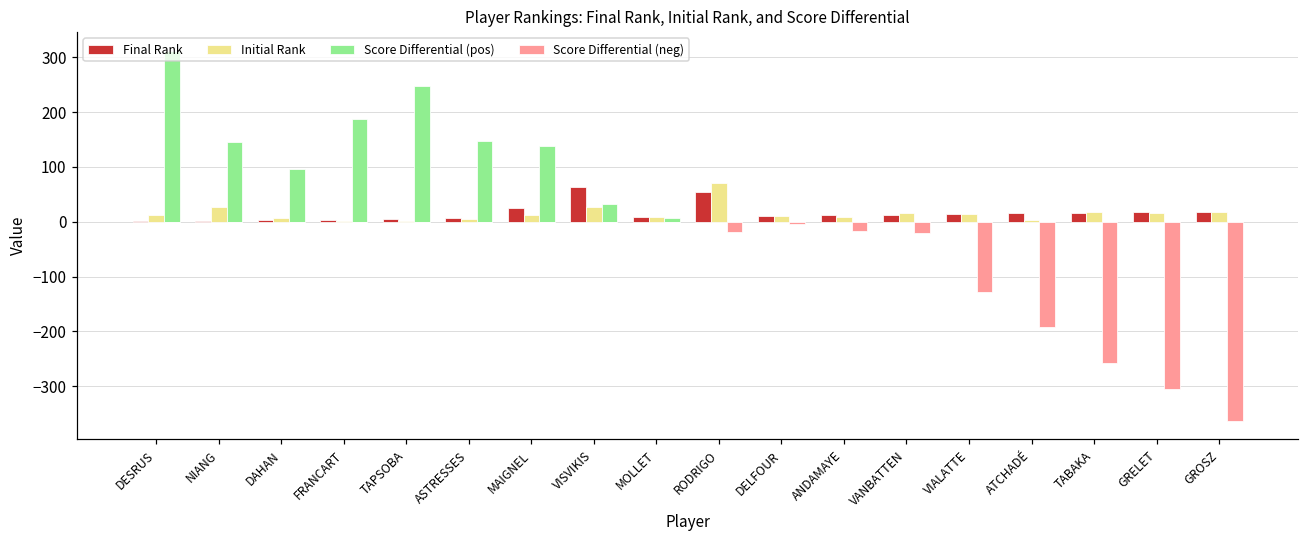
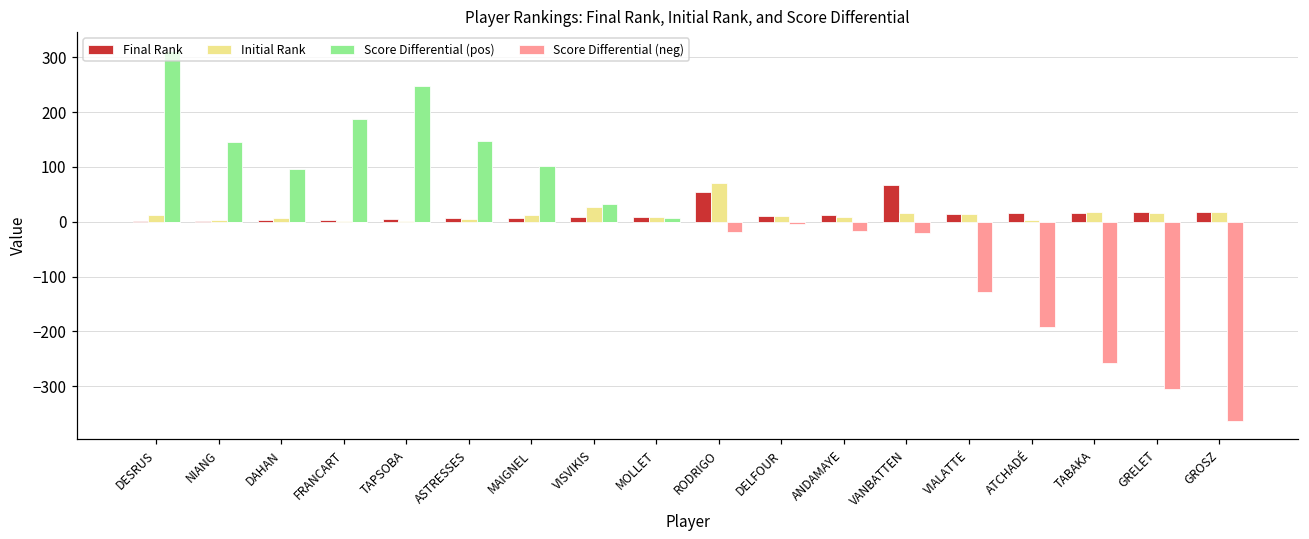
  {
    "Final Rank": {
      "ASTRESSES": 10,
-     "MAIGNEL": 30,
-     "VISVIKIS": 60,
+     "MAIGNEL": 10,
+     "VISVIKIS": 10,
      "MOLLET": 10,
      "RODRIGO": 60,
      "DELFOUR": 10,
      "ANDAMAYE": 10,
-     "VANBATTEN": 10,
+     "VANBATTEN": 70,
      "VIALATTE": 10,
      "ATCHADÉ": 20,
      "TABAKA": 20,
      "GRELET": 20,
      "GROSZ": 20
    },
    "Initial Rank": {
      "DESRUS": 10,
-     "NIANG": 30,
+     "NIANG": 0,
      "DAHAN": 10,
      "MAIGNEL": 10,
      "VISVIKIS": 30,
      "MOLLET": 10,
      "RODRIGO": 70,
      "DELFOUR": 10,
      "ANDAMAYE": 10,
      "VANBATTEN": 20,
      "VIALATTE": 10,
      "TABAKA": 20,
      "GRELET": 20,
      "GROSZ": 20
    },
    "Score Differential (pos)": {
      "NIANG": 150,
      "DAHAN": 100,
      "FRANCART": 190,
      "TAPSOBA": 250,
      "ASTRESSES": 150,
-     "MAIGNEL": 140,
+     "MAIGNEL": 100,
      "VISVIKIS": 30,
      "MOLLET": 10,
      "RODRIGO": 0,
      "DELFOUR": 0,
      "ANDAMAYE": 0,
      "VANBATTEN": 0,
      "VIALATTE": 0,
      "ATCHADÉ": 0,
      "TABAKA": 0,
      "GRELET": 0,
      "GROSZ": 0
    },
    "Score Differential (neg)": {
      "DESRUS": 0,
      "NIANG": 0,
      "DAHAN": 0,
      "FRANCART": 0,
      "TAPSOBA": 0,
      "ASTRESSES": 0,
      "MAIGNEL": 0,
      "VISVIKIS": 0,
      "MOLLET": 0,
      "RODRIGO": -20,
      "ANDAMAYE": -20,
      "VANBATTEN": -20,
      "VIALATTE": -130,
      "ATCHADÉ": -190,
      "TABAKA": -260,
      "GRELET": -310,
      "GROSZ": -360
    }
  }
